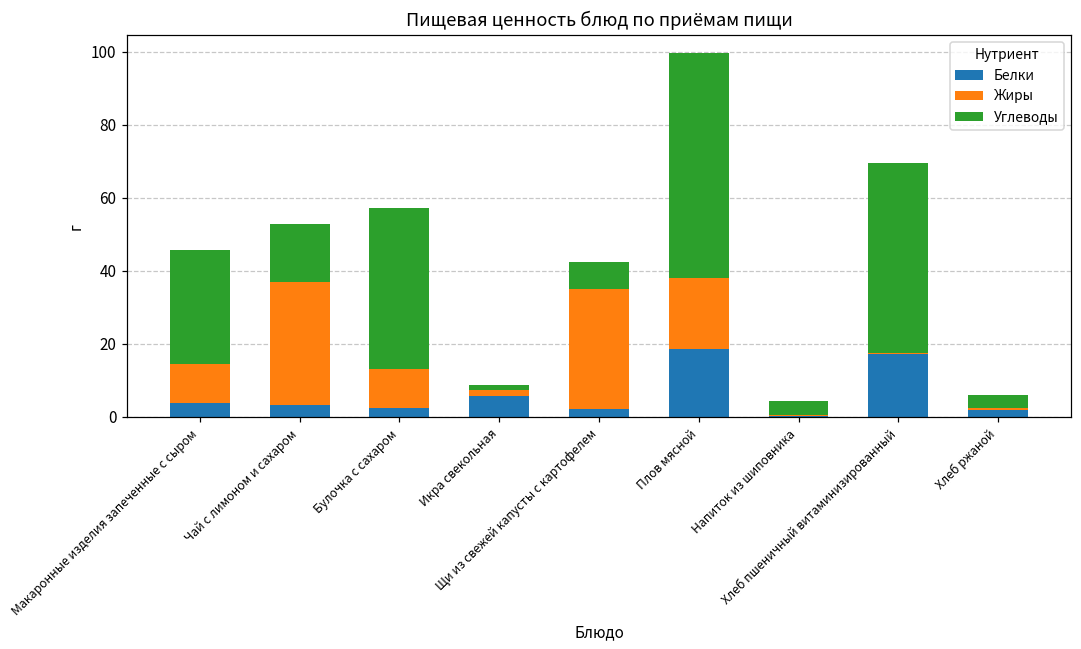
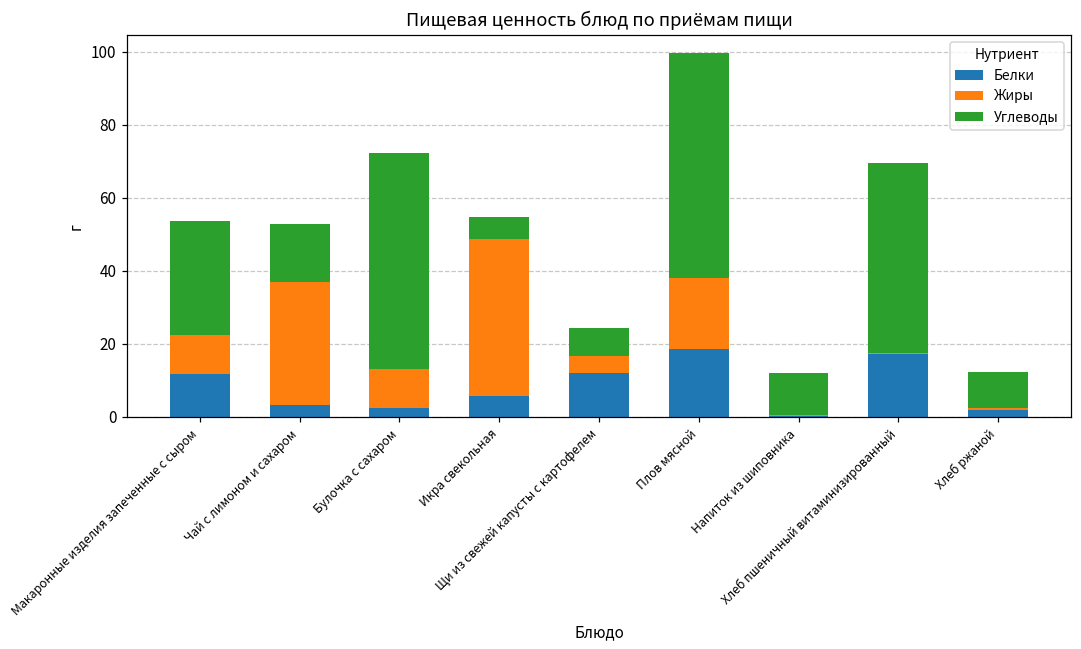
  {
    "Белки": {
-     "Макаронные изделия запеченные с сыром": 4,
+     "Макаронные изделия запеченные с сыром": 12,
      "Чай с лимоном и сахаром": 3,
      "Булочка с сахаром": 3,
      "Икра свекольная": 6,
-     "Щи из свежей капусты с картофелем": 2,
+     "Щи из свежей капусты с картофелем": 12,
      "Плов мясной": 19,
      "Хлеб пшеничный витаминизированный": 17,
      "Хлеб ржаной": 2
    },
    "Жиры": {
      "Макаронные изделия запеченные с сыром": 11,
      "Чай с лимоном и сахаром": 34,
      "Булочка с сахаром": 11,
-     "Икра свекольная": 2,
-     "Щи из свежей капусты с картофелем": 33,
+     "Икра свекольная": 43,
+     "Щи из свежей капусты с картофелем": 5,
      "Плов мясной": 19
    },
    "Углеводы": {
      "Макаронные изделия запеченные с сыром": 31,
      "Чай с лимоном и сахаром": 16,
-     "Булочка с сахаром": 44,
-     "Икра свекольная": 1,
+     "Булочка с сахаром": 59,
+     "Икра свекольная": 6,
      "Щи из свежей капусты с картофелем": 8,
      "Плов мясной": 62,
-     "Напиток из шиповника": 4,
+     "Напиток из шиповника": 11,
      "Хлеб пшеничный витаминизированный": 52,
-     "Хлеб ржаной": 4
+     "Хлеб ржаной": 10
    }
  }
